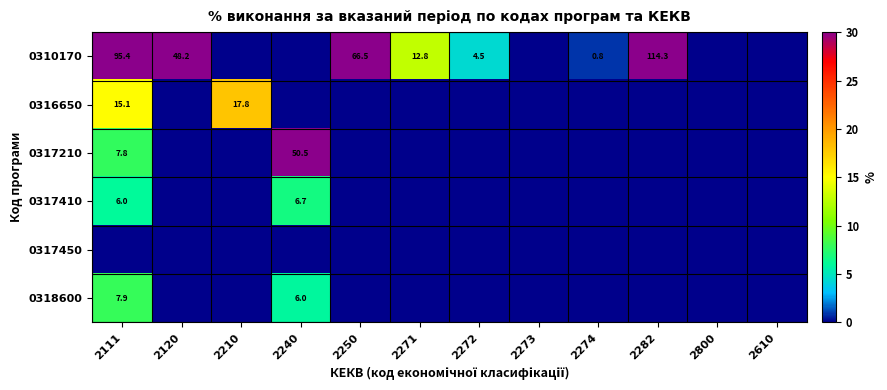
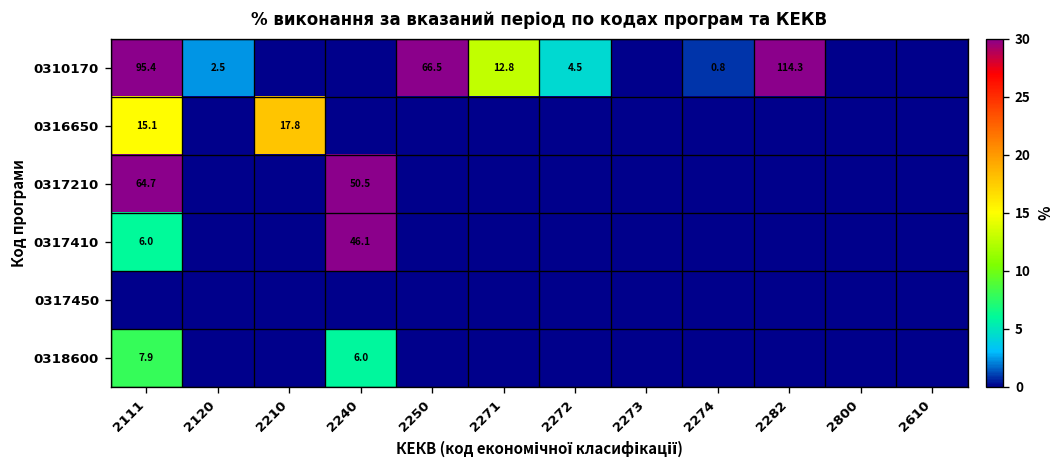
  {
    "0310170": {
      "2111": 95.4,
-     "2120": 48.2,
+     "2120": 2.5,
      "2250": 66.5,
      "2271": 12.8,
      "2272": 4.5,
      "2274": 0.8,
      "2282": 114.3
    },
    "0316650": {
      "2111": 15.1,
      "2210": 17.8
    },
    "0317210": {
-     "2111": 7.8,
+     "2111": 64.7,
      "2240": 50.5
    },
    "0317410": {
      "2111": 6.0,
-     "2240": 6.7
+     "2240": 46.1
    },
    "0318600": {
      "2111": 7.9,
      "2240": 6.0
    }
  }
